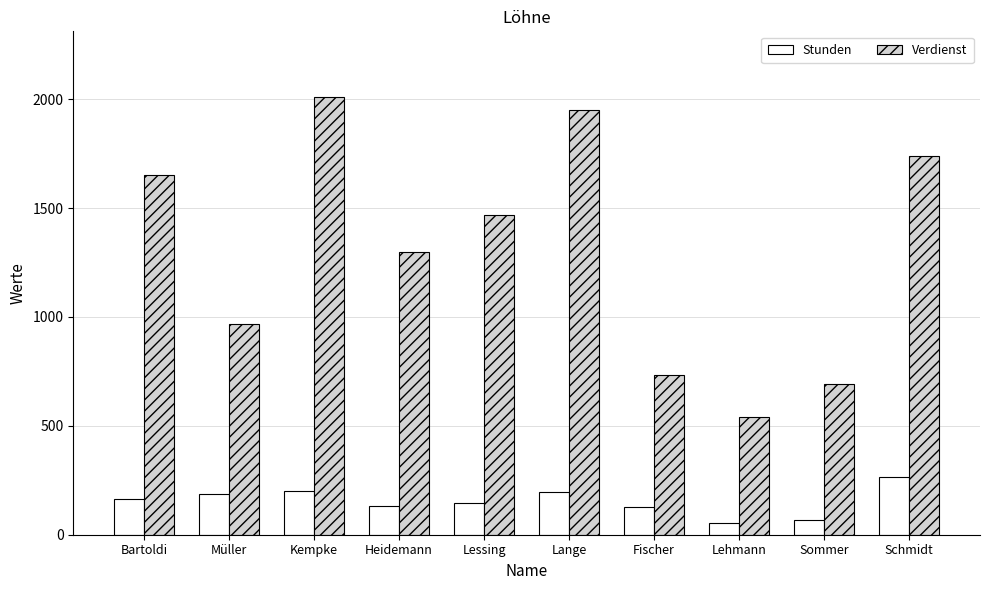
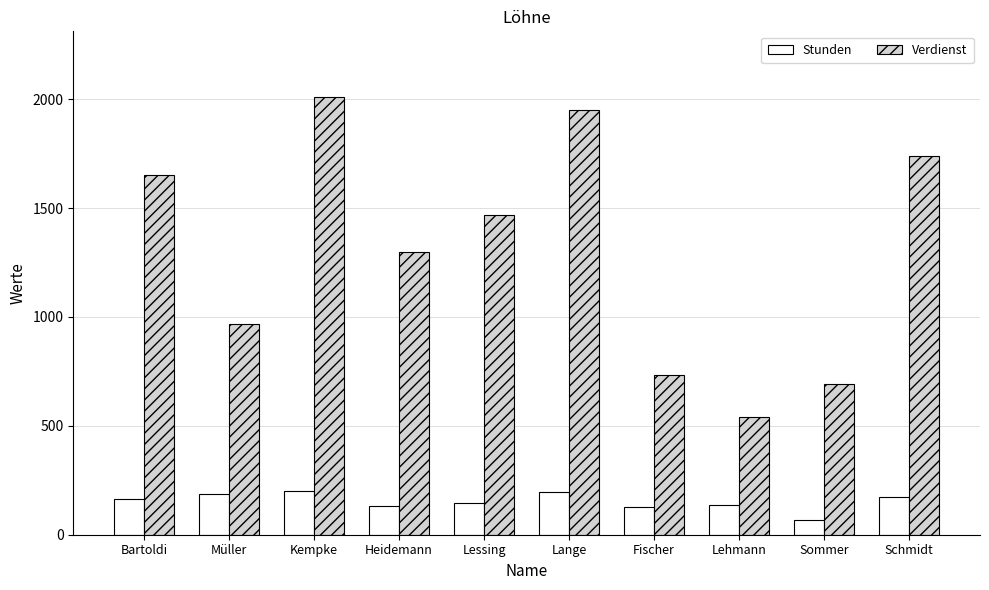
  {
    "Stunden": {
      "Bartoldi": 170,
      "Müller": 190,
      "Kempke": 200,
      "Heidemann": 130,
      "Lessing": 150,
      "Lange": 200,
      "Fischer": 130,
-     "Lehmann": 50,
+     "Lehmann": 140,
      "Sommer": 70,
-     "Schmidt": 260
+     "Schmidt": 170
    },
    "Verdienst": {
      "Bartoldi": 1650,
      "Müller": 970,
      "Kempke": 2010,
      "Heidemann": 1300,
      "Lessing": 1470,
      "Lange": 1950,
      "Fischer": 740,
      "Lehmann": 540,
      "Sommer": 690,
      "Schmidt": 1740
    }
  }
